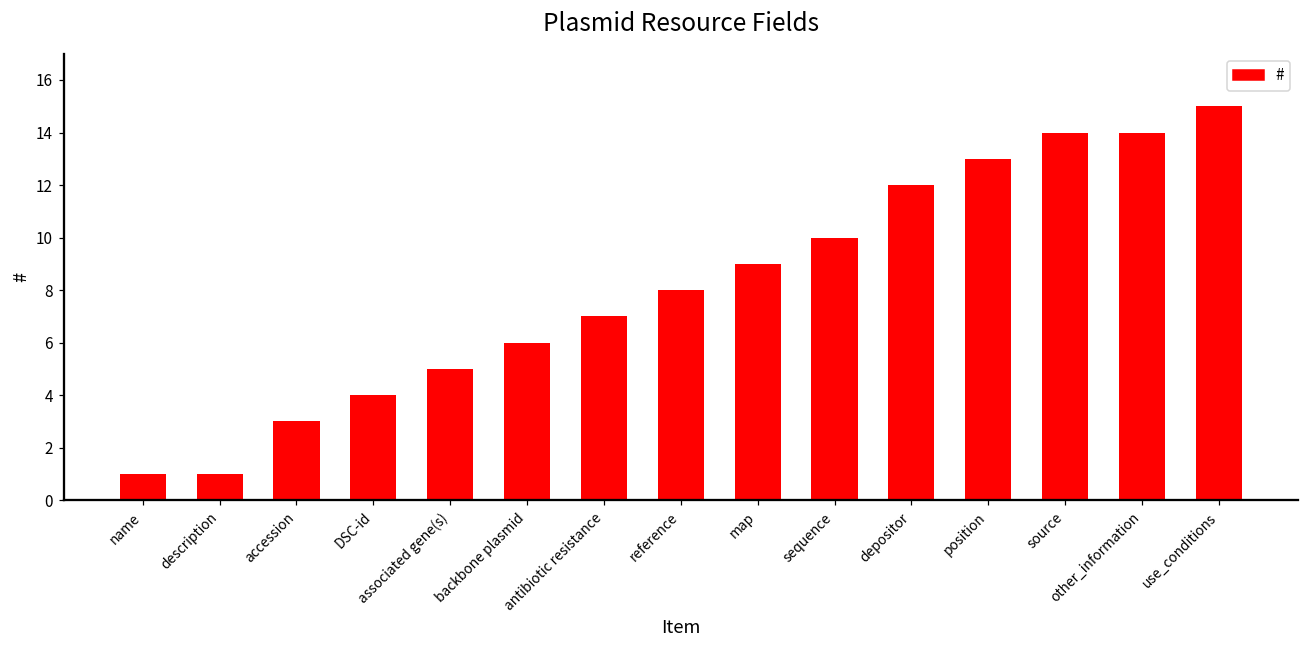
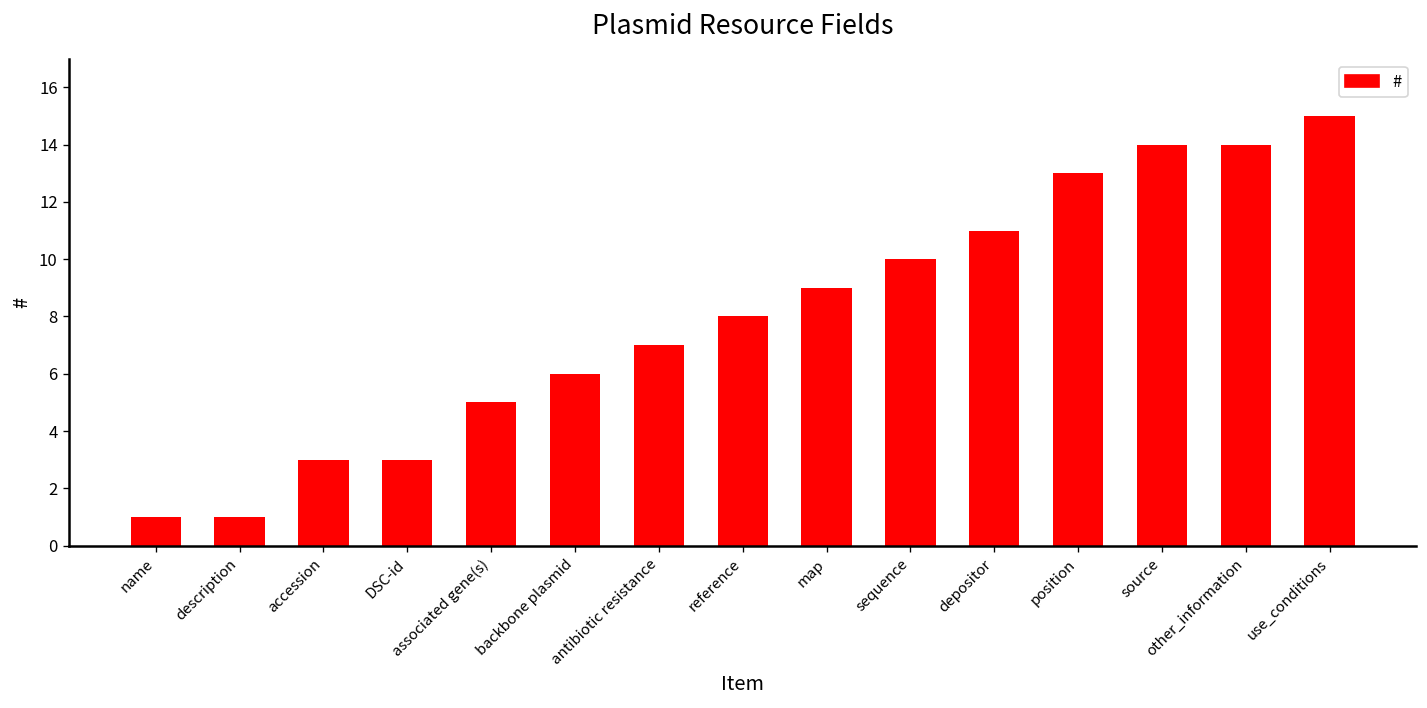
  {
    "name": 1,
    "description": 1,
    "accession": 3,
-   "DSC-id": 4,
+   "DSC-id": 3,
    "associated gene(s)": 5,
    "backbone plasmid": 6,
    "antibiotic resistance": 7,
    "reference": 8,
    "map": 9,
    "sequence": 10,
-   "depositor": 12,
+   "depositor": 11,
    "position": 13,
    "source": 14,
    "other_information": 14,
    "use_conditions": 15
  }
